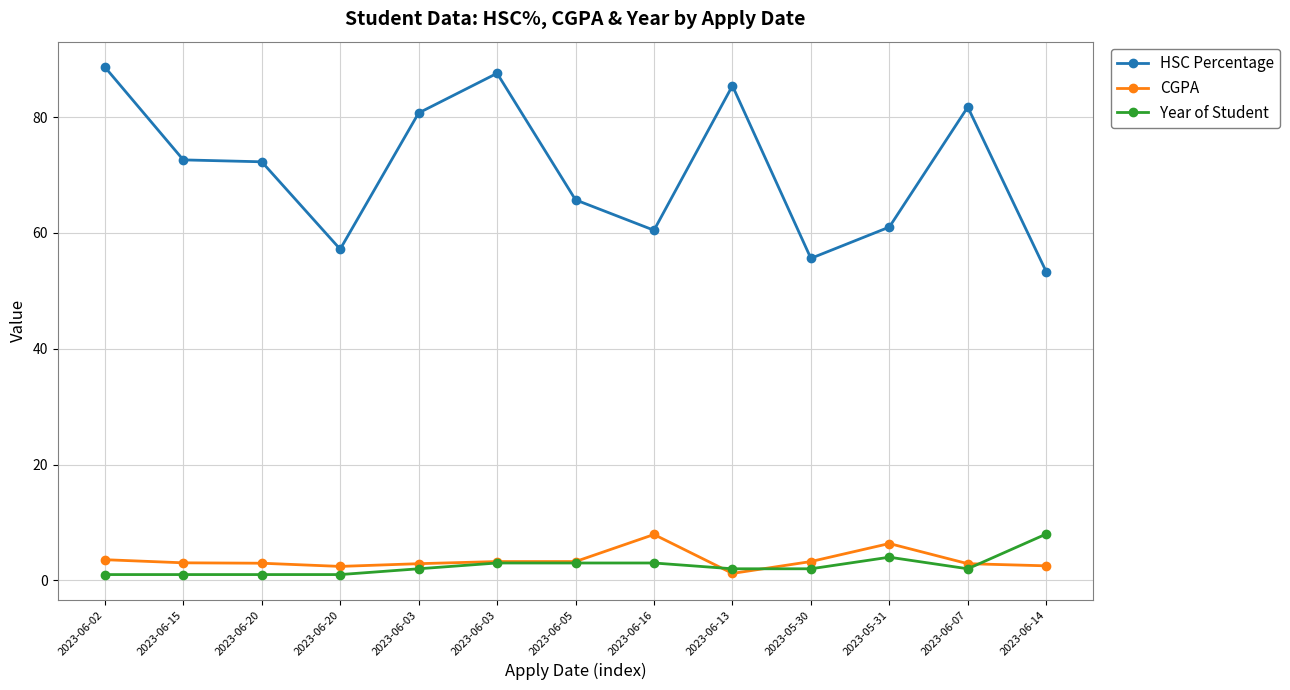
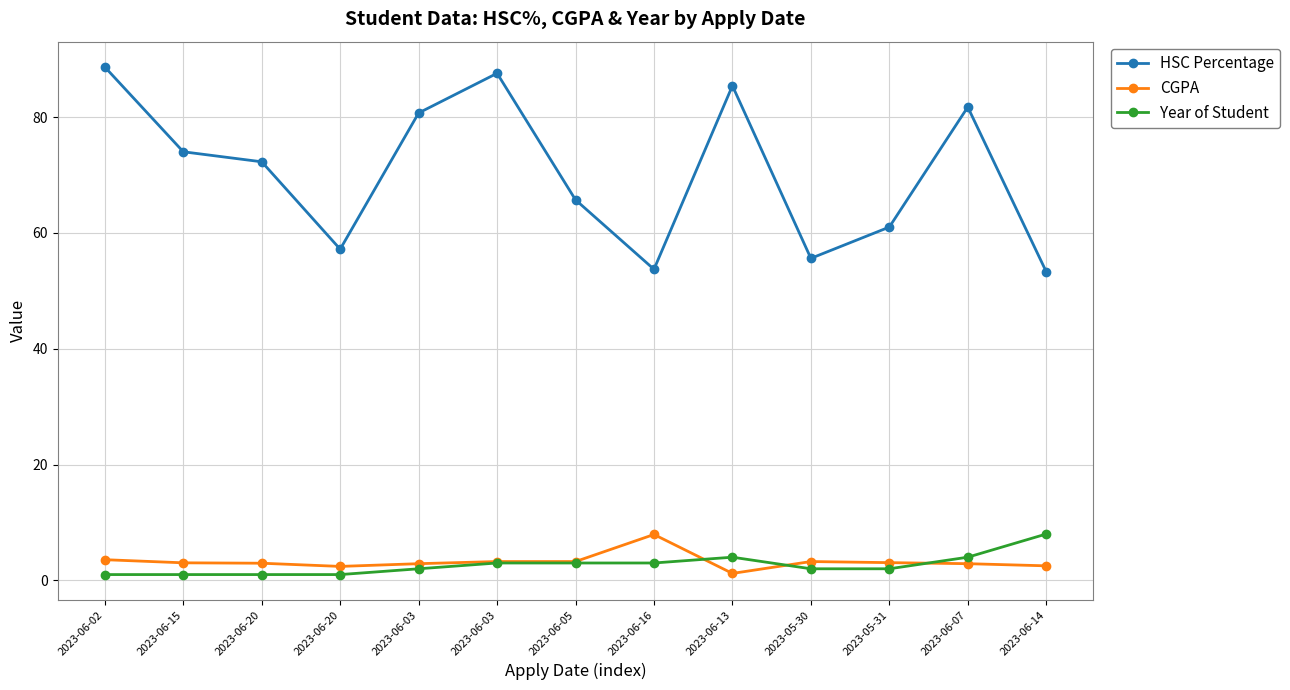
  {
    "HSC Percentage": {
      "2023-06-02": 89,
-     "2023-06-15": 73,
+     "2023-06-15": 74,
      "2023-06-05": 66,
-     "2023-06-16": 60,
+     "2023-06-16": 54,
      "2023-06-13": 85,
      "2023-05-30": 56,
      "2023-05-31": 61,
      "2023-06-07": 82,
      "2023-06-14": 53
    },
    "CGPA": {
      "2023-06-02": 4,
      "2023-06-15": 3,
      "2023-06-16": 8,
      "2023-06-13": 1,
      "2023-05-30": 3,
-     "2023-05-31": 6,
+     "2023-05-31": 3,
      "2023-06-07": 3,
      "2023-06-14": 3
    },
    "Year of Student": {
      "2023-06-02": 1,
      "2023-06-15": 1,
      "2023-06-16": 3,
-     "2023-06-13": 2,
+     "2023-06-13": 4,
      "2023-05-30": 2,
-     "2023-05-31": 4,
-     "2023-06-07": 2,
+     "2023-05-31": 2,
+     "2023-06-07": 4,
      "2023-06-14": 8
    }
  }
